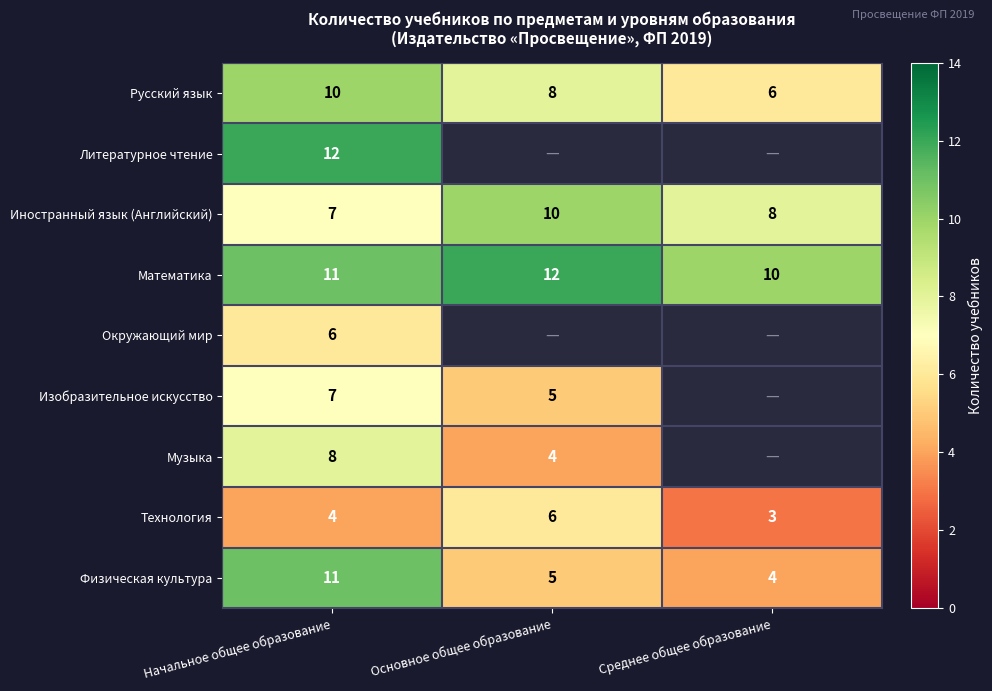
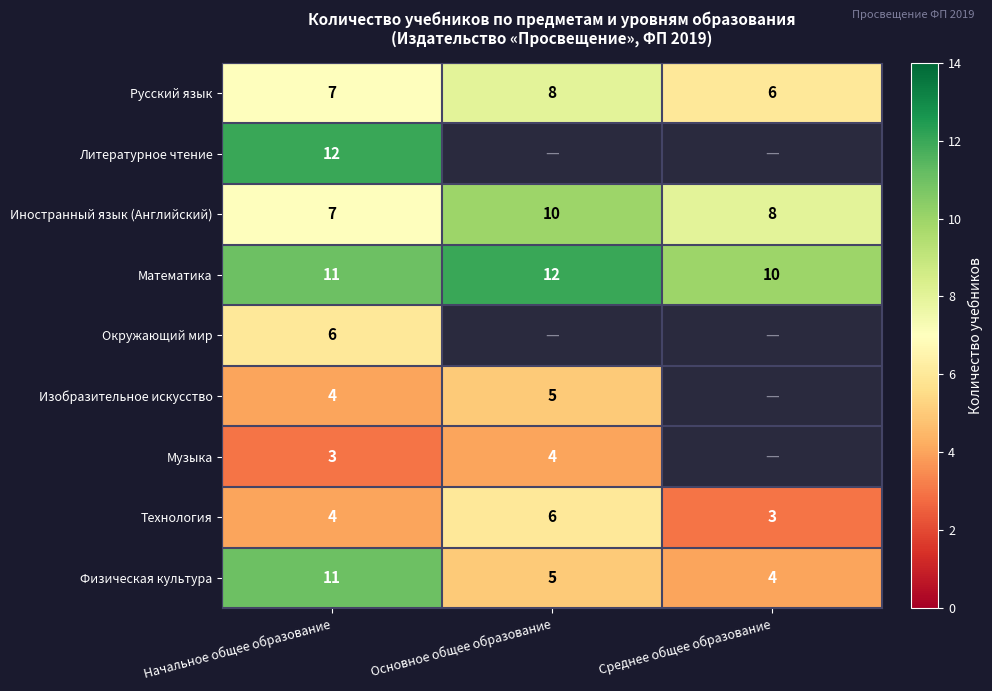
  {
    "Русский язык": {
-     "Начальное общее образование": 10,
+     "Начальное общее образование": 7,
      "Основное общее образование": 8,
      "Среднее общее образование": 6
    },
    "Литературное чтение": {
      "Начальное общее образование": 12
    },
    "Иностранный язык (Английский)": {
      "Начальное общее образование": 7,
      "Основное общее образование": 10,
      "Среднее общее образование": 8
    },
    "Математика": {
      "Начальное общее образование": 11,
      "Основное общее образование": 12,
      "Среднее общее образование": 10
    },
    "Окружающий мир": {
      "Начальное общее образование": 6
    },
    "Изобразительное искусство": {
-     "Начальное общее образование": 7,
+     "Начальное общее образование": 4,
      "Основное общее образование": 5
    },
    "Музыка": {
-     "Начальное общее образование": 8,
+     "Начальное общее образование": 3,
      "Основное общее образование": 4
    },
    "Технология": {
      "Начальное общее образование": 4,
      "Основное общее образование": 6,
      "Среднее общее образование": 3
    },
    "Физическая культура": {
      "Начальное общее образование": 11,
      "Основное общее образование": 5,
      "Среднее общее образование": 4
    }
  }
